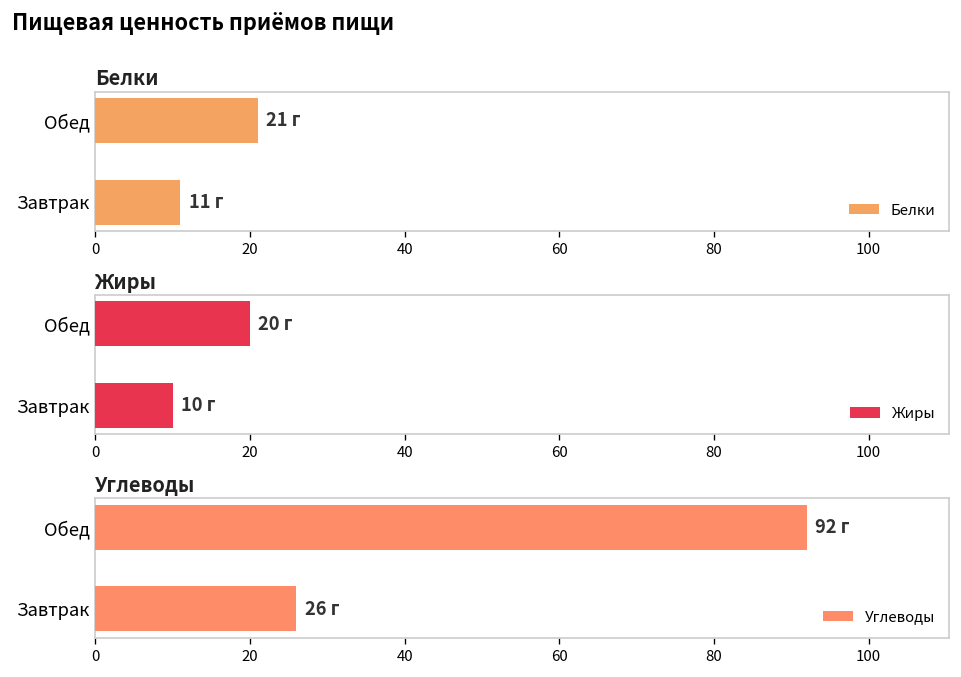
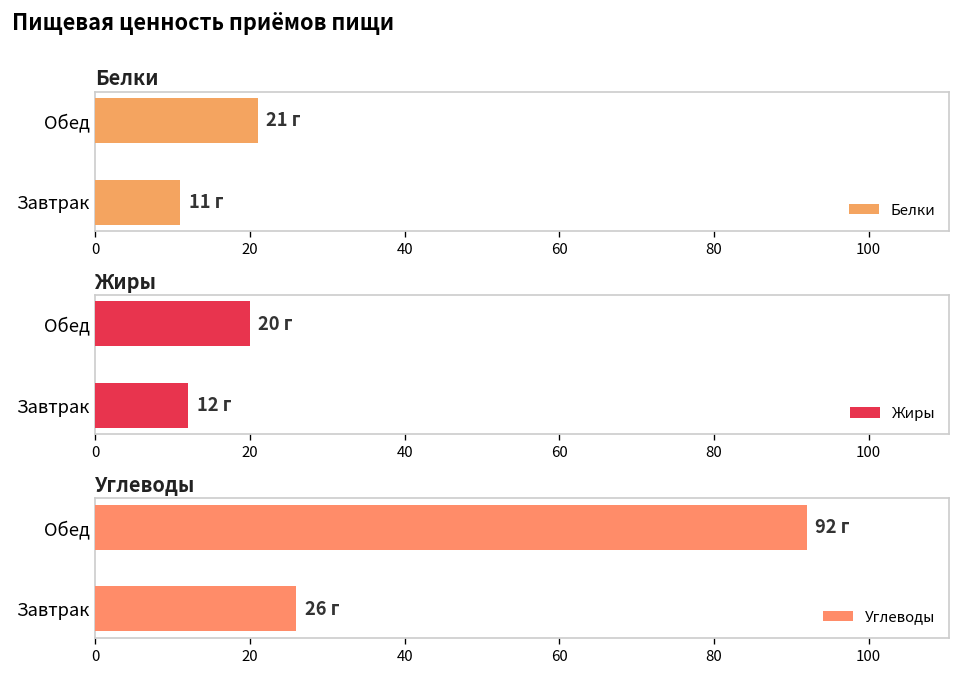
  {
    "Белки": {
      "Обед": 21,
      "Завтрак": 11
    },
    "Жиры": {
      "Обед": 20,
-     "Завтрак": 10
+     "Завтрак": 12
    },
    "Углеводы": {
      "Обед": 92,
      "Завтрак": 26
    }
  }
